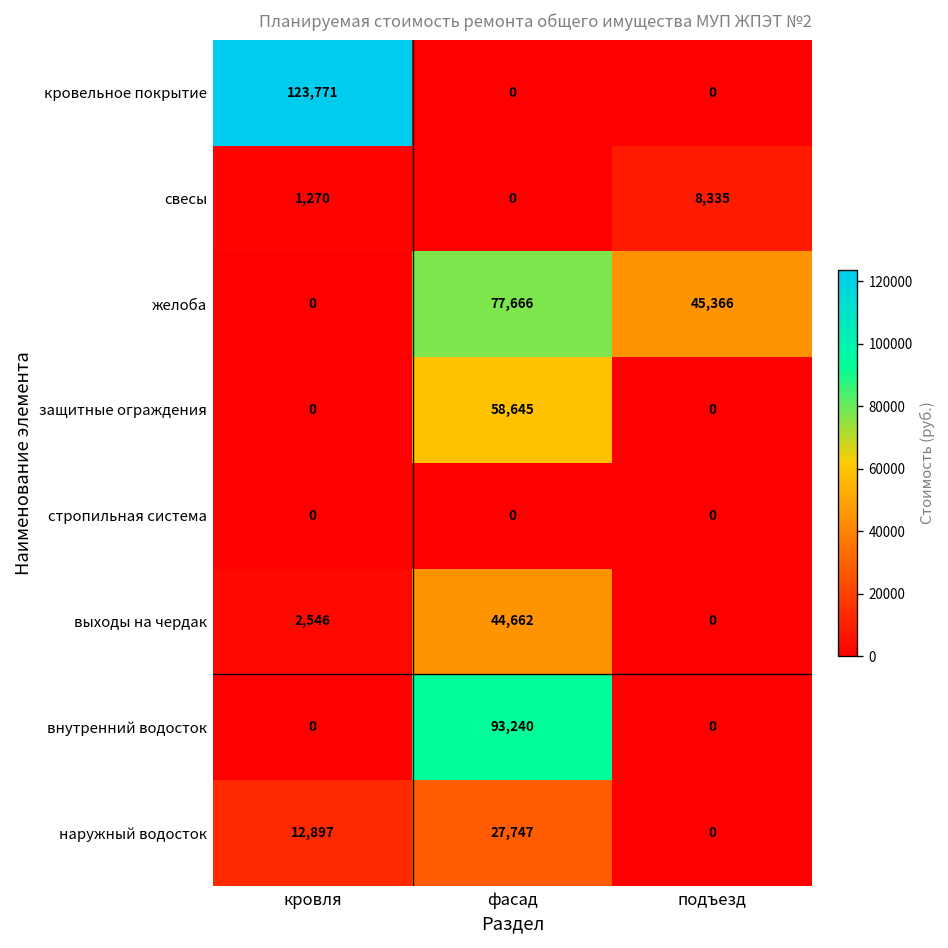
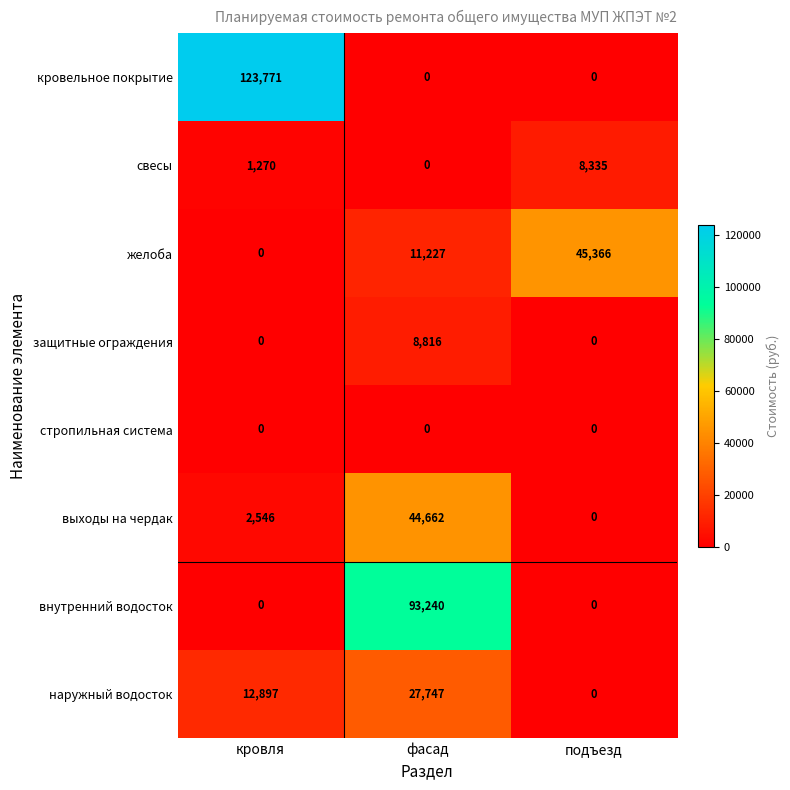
  {
    "кровельное покрытие": {
      "кровля": "123,771",
      "фасад": "0",
      "подъезд": "0"
    },
    "свесы": {
      "кровля": "1,270",
      "фасад": "0",
      "подъезд": "8,335"
    },
    "желоба": {
      "кровля": "0",
-     "фасад": "77,666",
+     "фасад": "11,227",
      "подъезд": "45,366"
    },
    "защитные ограждения": {
      "кровля": "0",
-     "фасад": "58,645",
+     "фасад": "8,816",
      "подъезд": "0"
    },
    "стропильная система": {
      "кровля": "0",
      "фасад": "0",
      "подъезд": "0"
    },
    "выходы на чердак": {
      "кровля": "2,546",
      "фасад": "44,662",
      "подъезд": "0"
    },
    "внутренний водосток": {
      "кровля": "0",
      "фасад": "93,240",
      "подъезд": "0"
    },
    "наружный водосток": {
      "кровля": "12,897",
      "фасад": "27,747",
      "подъезд": "0"
    }
  }
